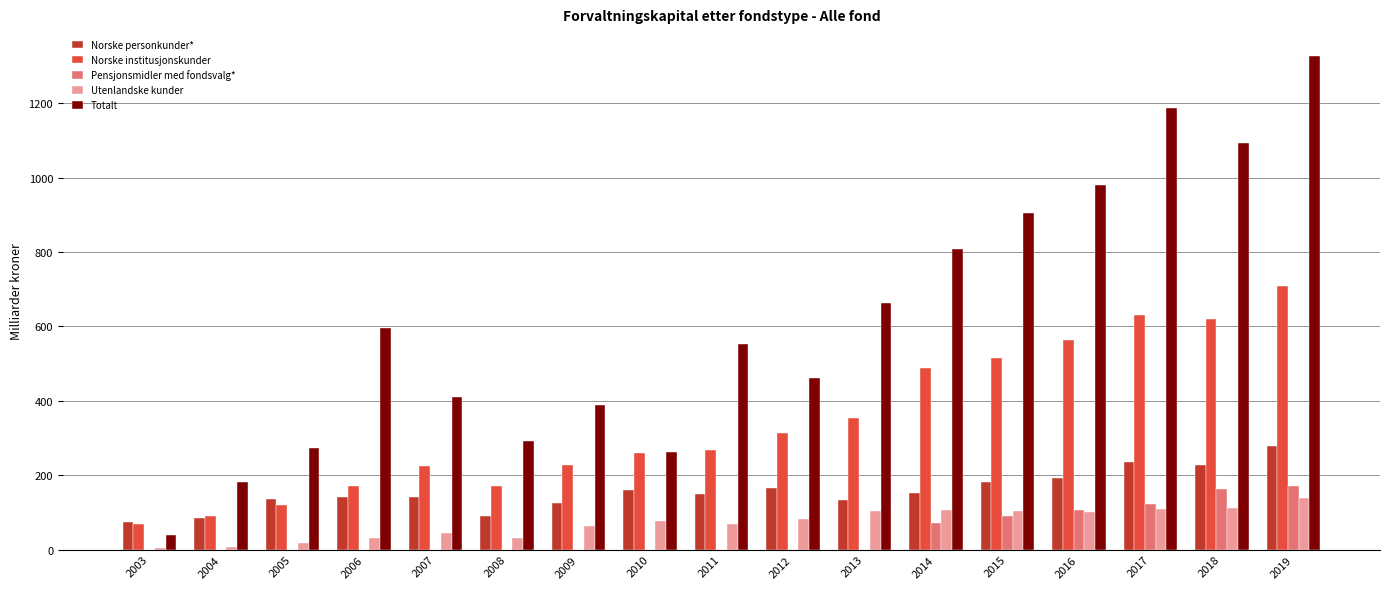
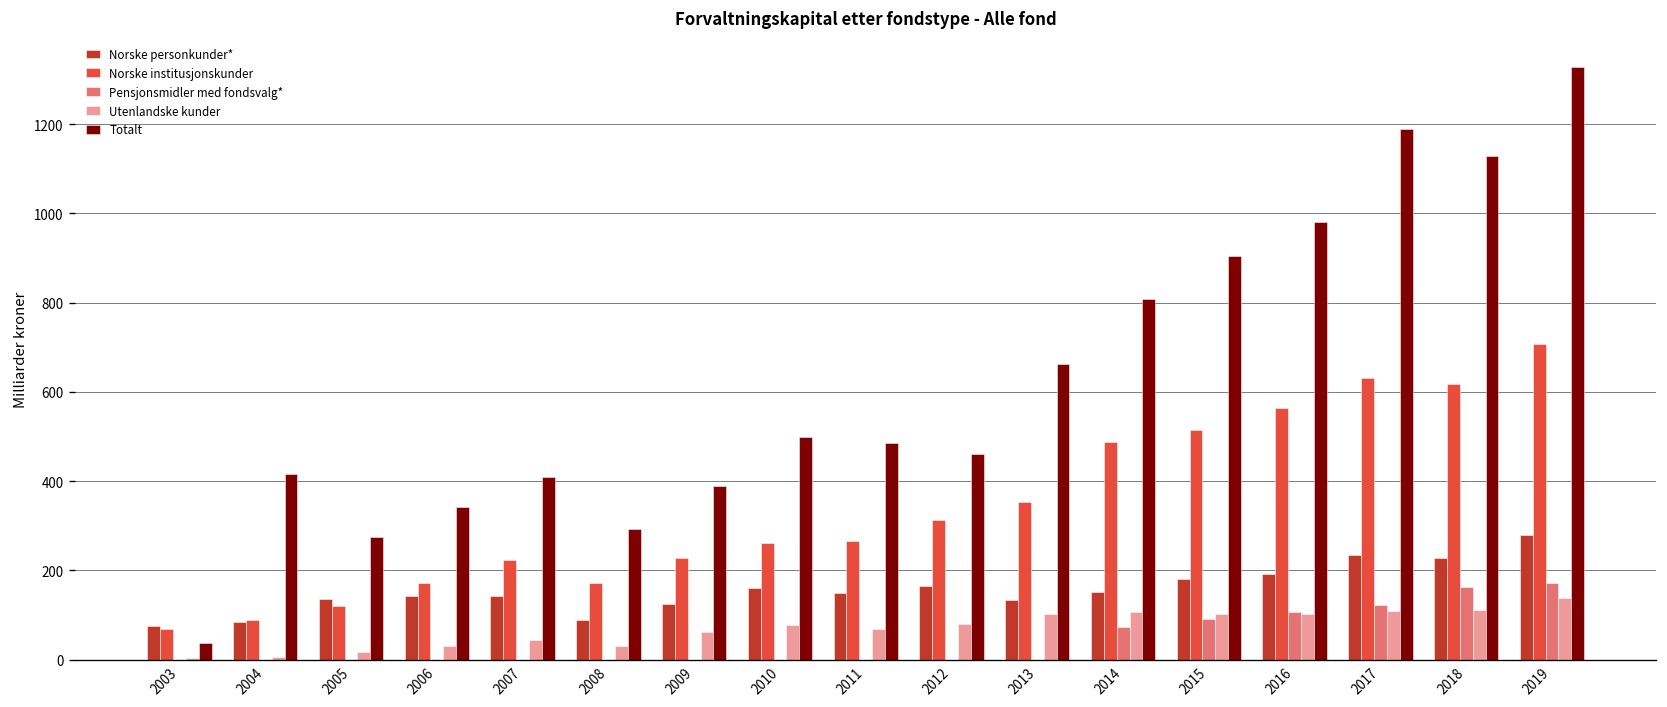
  {
    "Totalt": {
      "2003": 40,
-     "2004": 180,
+     "2004": 420,
      "2005": 270,
-     "2006": 600,
+     "2006": 340,
      "2007": 410,
      "2008": 290,
      "2009": 390,
-     "2010": 260,
-     "2011": 550,
+     "2010": 500,
+     "2011": 480,
      "2012": 460,
      "2013": 660,
      "2014": 810,
      "2015": 900,
      "2016": 980,
      "2017": 1190,
-     "2018": 1090,
+     "2018": 1130,
      "2019": 1330
    }
  }
